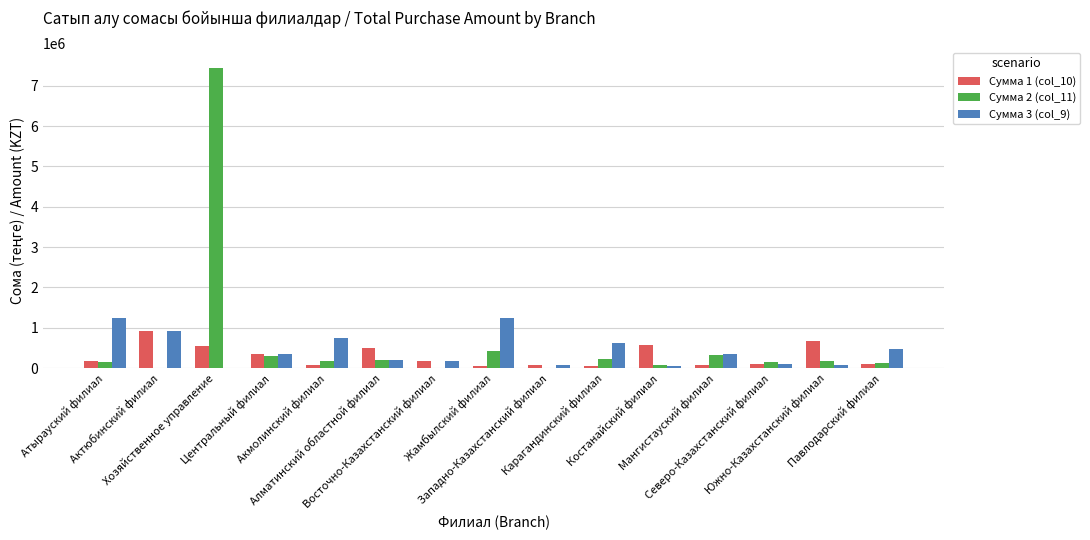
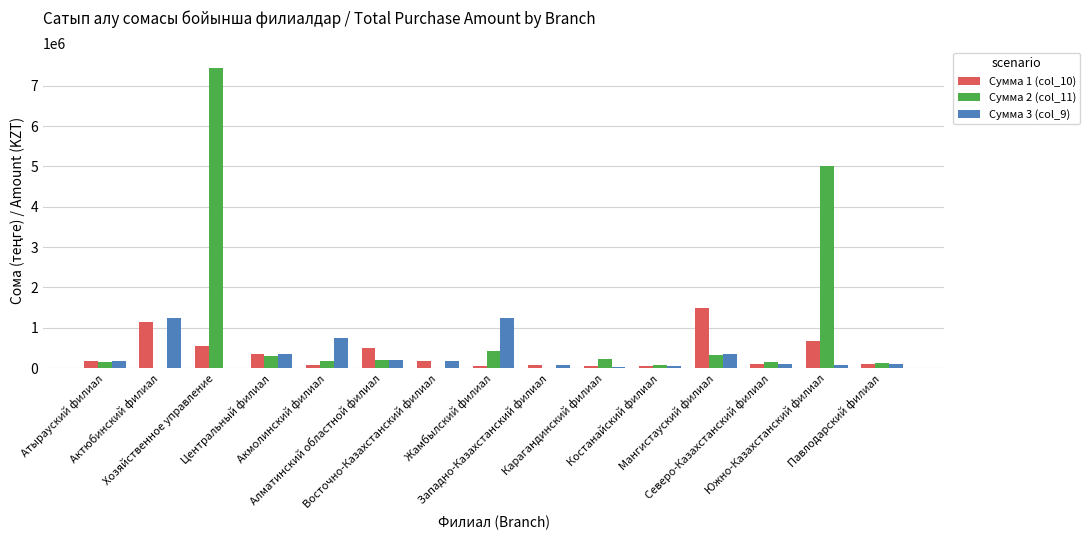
  {
    "Сумма 1 (col_10)": {
      "Атырауский филиал": 200000,
-     "Актюбинский филиал": 900000,
+     "Актюбинский филиал": 1200000,
      "Хозяйственное управление": 600000,
      "Центральный филиал": 400000,
      "Акмолинский филиал": 100000,
      "Алматинский областной филиал": 500000,
      "Восточно-Казахстанский филиал": 200000,
      "Западно-Казахстанский филиал": 100000,
      "Карагандинский филиал": 100000,
-     "Костанайский филиал": 600000,
-     "Мангистауский филиал": 100000,
+     "Костанайский филиал": 0,
+     "Мангистауский филиал": 1500000,
      "Северо-Казахстанский филиал": 100000,
      "Южно-Казахстанский филиал": 700000,
      "Павлодарский филиал": 100000
    },
    "Сумма 2 (col_11)": {
      "Атырауский филиал": 100000,
      "Актюбинский филиал": 0,
      "Хозяйственное управление": 7400000,
      "Центральный филиал": 300000,
      "Акмолинский филиал": 200000,
      "Алматинский областной филиал": 200000,
      "Восточно-Казахстанский филиал": 0,
      "Жамбылский филиал": 400000,
      "Западно-Казахстанский филиал": 0,
      "Карагандинский филиал": 200000,
      "Костанайский филиал": 100000,
      "Мангистауский филиал": 300000,
      "Северо-Казахстанский филиал": 100000,
-     "Южно-Казахстанский филиал": 200000,
+     "Южно-Казахстанский филиал": 5000000,
      "Павлодарский филиал": 100000
    },
    "Сумма 3 (col_9)": {
-     "Атырауский филиал": 1200000,
-     "Актюбинский филиал": 900000,
+     "Атырауский филиал": 200000,
+     "Актюбинский филиал": 1200000,
      "Центральный филиал": 400000,
      "Акмолинский филиал": 700000,
      "Алматинский областной филиал": 200000,
      "Восточно-Казахстанский филиал": 200000,
      "Жамбылский филиал": 1200000,
      "Западно-Казахстанский филиал": 100000,
-     "Карагандинский филиал": 600000,
+     "Карагандинский филиал": 0,
      "Мангистауский филиал": 300000,
      "Северо-Казахстанский филиал": 100000,
      "Южно-Казахстанский филиал": 100000,
-     "Павлодарский филиал": 500000
+     "Павлодарский филиал": 100000
    }
  }
